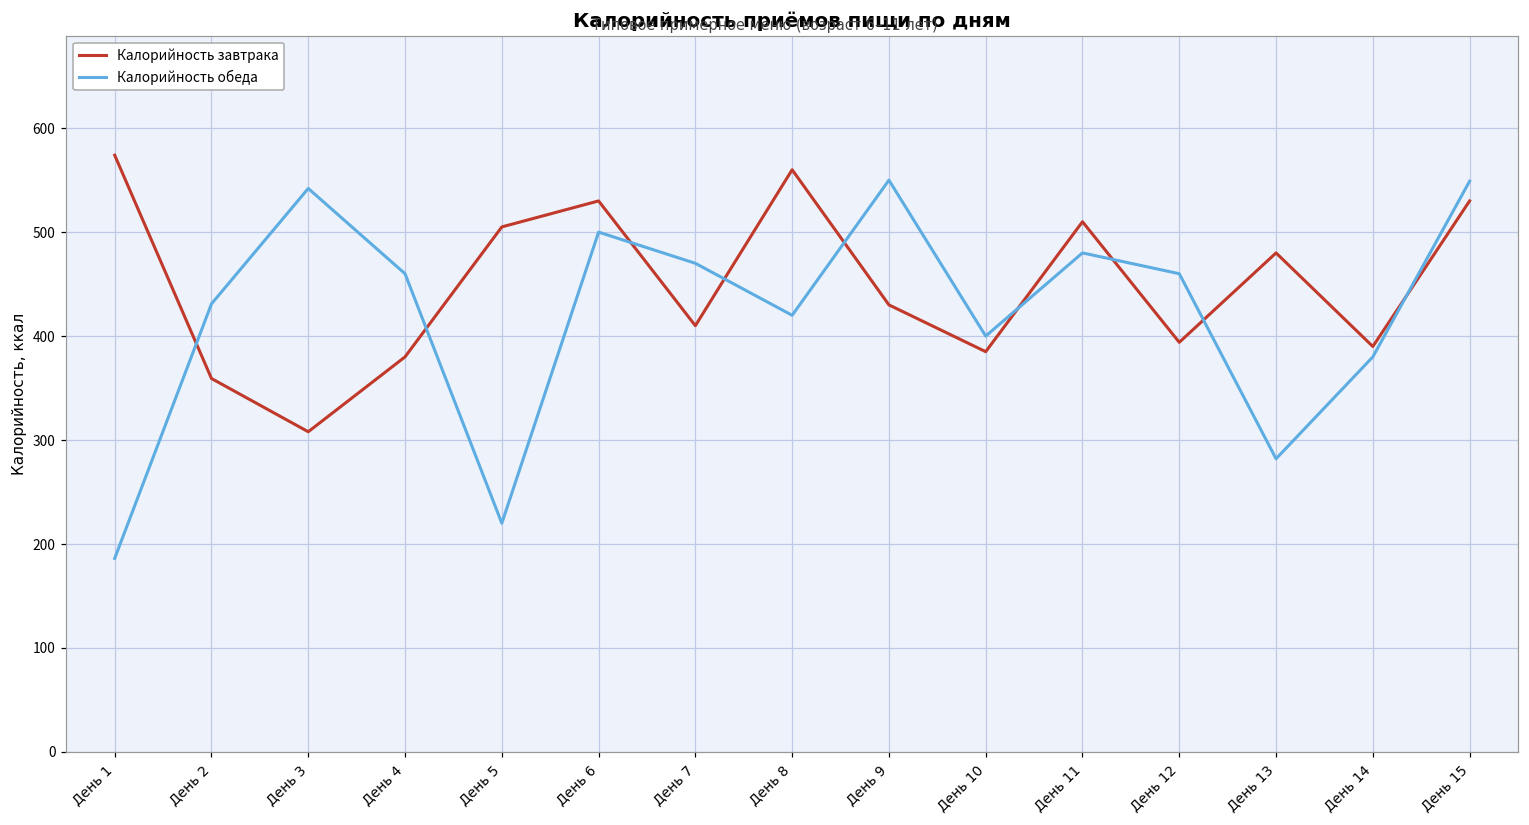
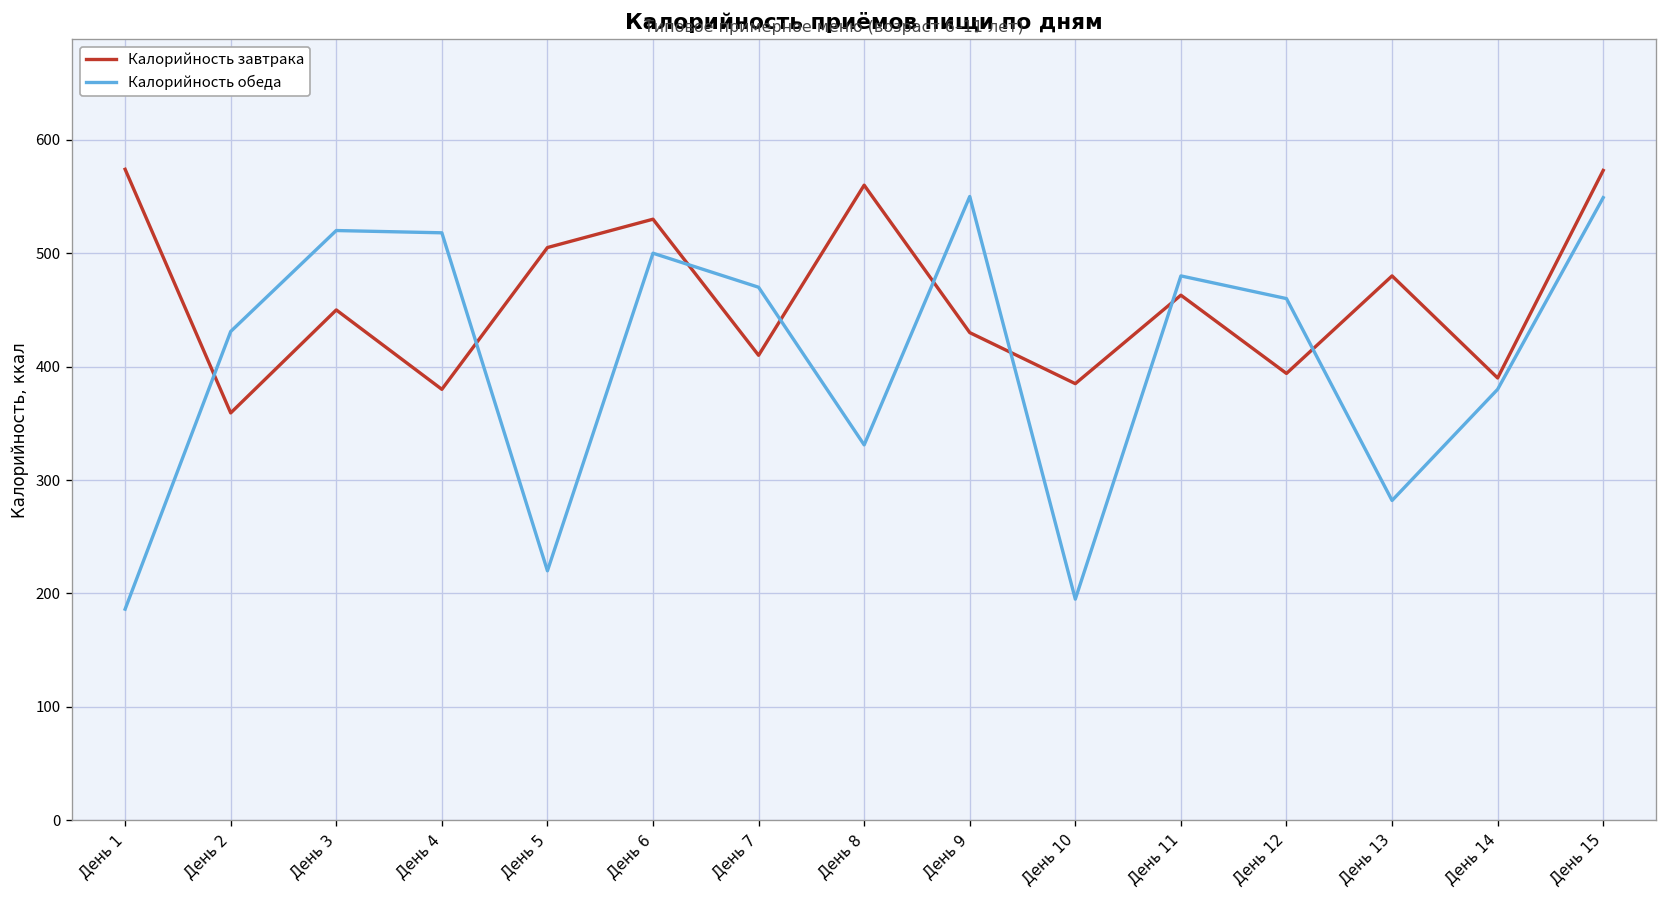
  {
    "Калорийность завтрака": {
      "День 1": 570,
      "День 2": 360,
-     "День 3": 310,
+     "День 3": 450,
      "День 4": 380,
      "День 5": 510,
      "День 6": 530,
      "День 7": 410,
      "День 8": 560,
      "День 9": 430,
      "День 10": 390,
-     "День 11": 510,
+     "День 11": 460,
      "День 12": 390,
      "День 13": 480,
      "День 14": 390,
-     "День 15": 530
+     "День 15": 570
    },
    "Калорийность обеда": {
      "День 1": 190,
      "День 2": 430,
-     "День 3": 540,
-     "День 4": 460,
+     "День 3": 520,
+     "День 4": 520,
      "День 5": 220,
      "День 6": 500,
      "День 7": 470,
-     "День 8": 420,
+     "День 8": 330,
      "День 9": 550,
-     "День 10": 400,
+     "День 10": 200,
      "День 11": 480,
      "День 12": 460,
      "День 13": 280,
      "День 14": 380,
      "День 15": 550
    }
  }
